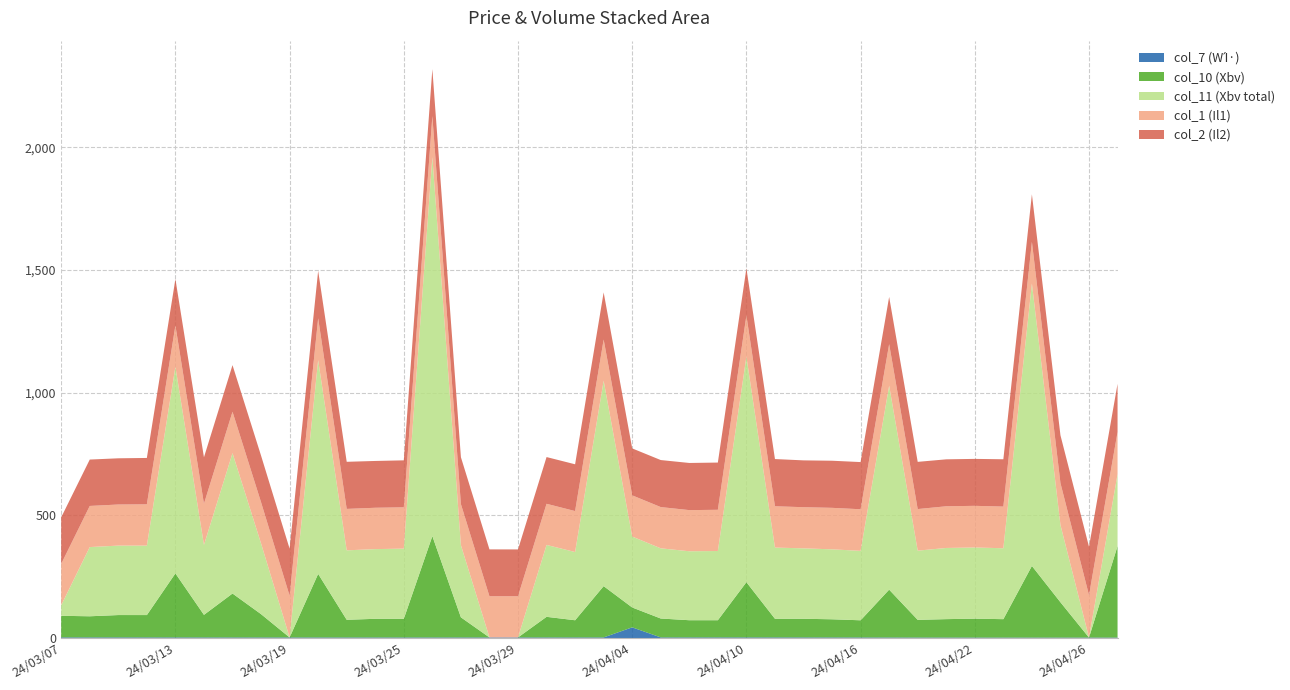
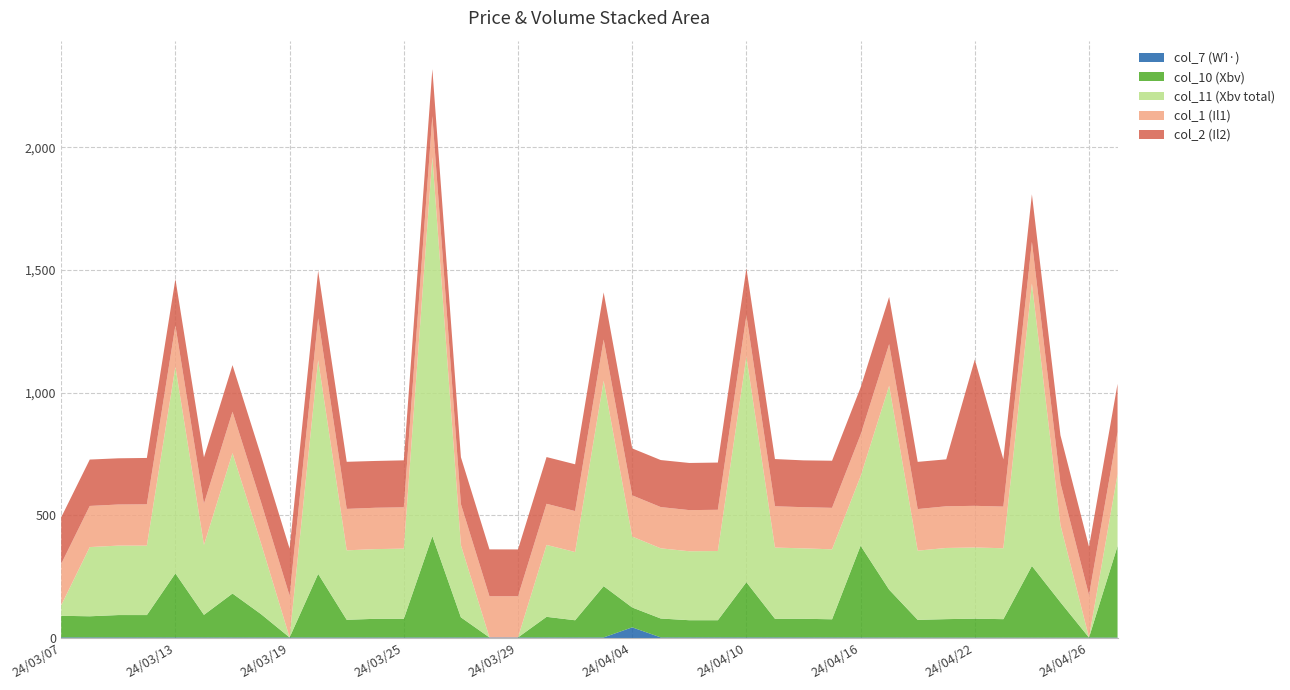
  {
    "col_7 (WΊ·)": {
      "24/04/04": 40
    },
    "col_10 (Xbv)": {
      "24/03/07": 90,
      "24/03/13": 260,
      "24/03/25": 80,
      "24/04/04": 80,
      "24/04/10": 230,
-     "24/04/16": 70,
+     "24/04/16": 370,
      "24/04/22": 80
    },
    "col_11 (Xbv total)": {
      "24/03/07": 40,
      "24/03/13": 840,
      "24/03/25": 290,
      "24/04/04": 290,
      "24/04/10": 920,
      "24/04/16": 280,
      "24/04/22": 290
    },
    "col_1 (Il1)": {
      "24/03/07": 170,
      "24/03/13": 170,
      "24/03/19": 170,
      "24/03/25": 170,
      "24/03/29": 170,
      "24/04/04": 170,
      "24/04/10": 170,
      "24/04/16": 170,
      "24/04/22": 170,
      "24/04/26": 170
    },
    "col_2 (Il2)": {
      "24/03/07": 190,
      "24/03/13": 190,
      "24/03/19": 190,
      "24/03/25": 190,
      "24/03/29": 190,
      "24/04/04": 190,
      "24/04/10": 190,
      "24/04/16": 190,
-     "24/04/22": 190,
+     "24/04/22": 600,
      "24/04/26": 200
    }
  }
